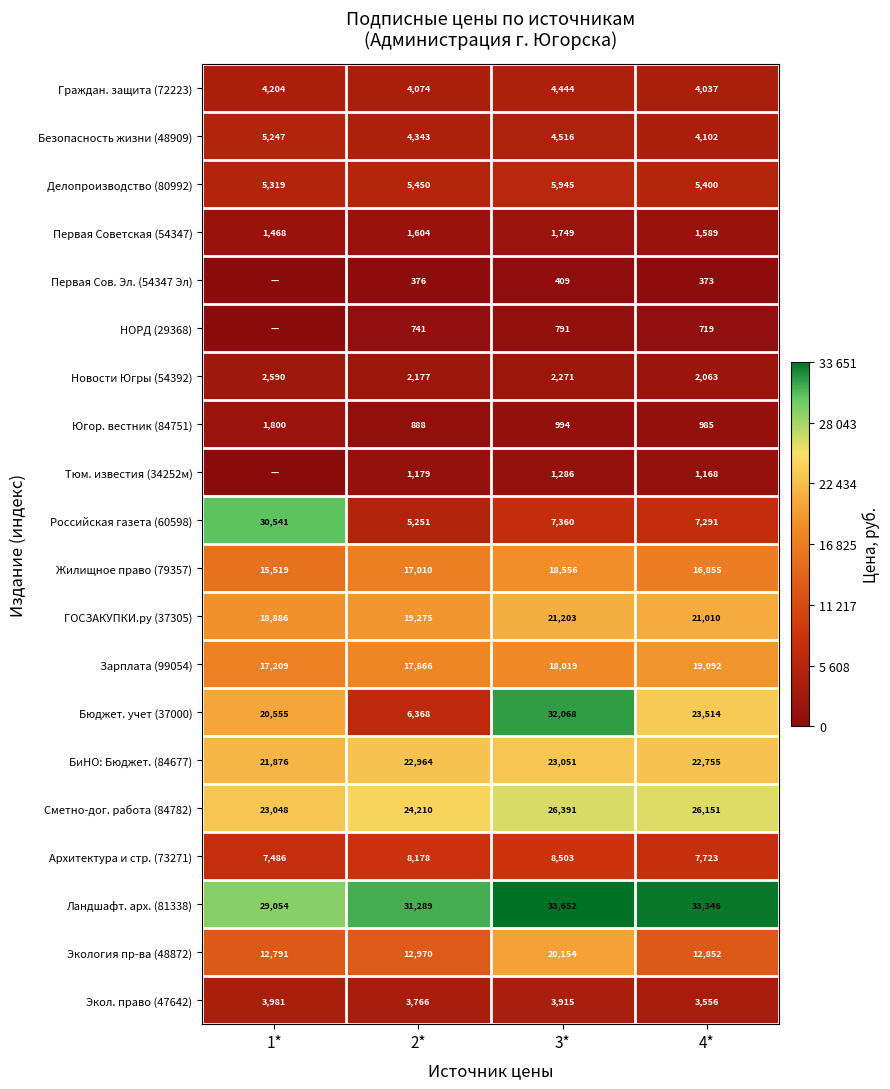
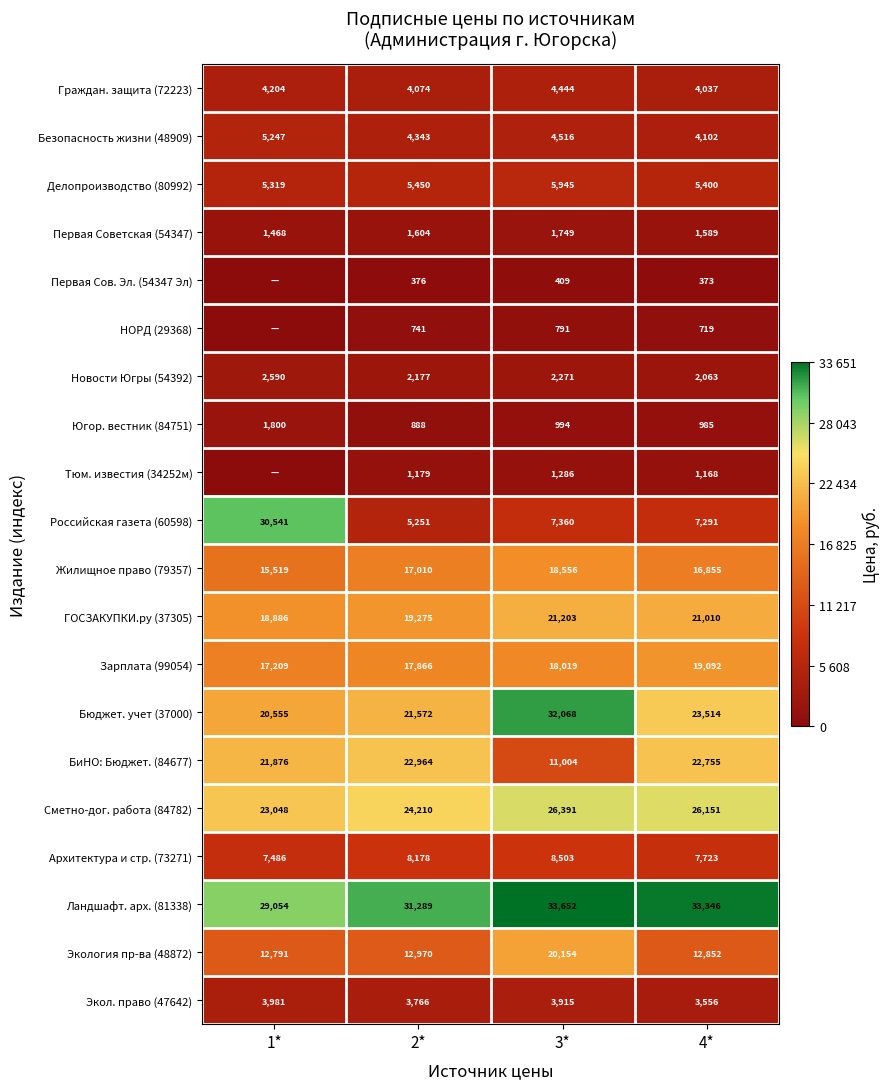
  {
    "Граждан. защита (72223)": {
      "1*": "4,204",
      "2*": "4,074",
      "3*": "4,444",
      "4*": "4,037"
    },
    "Безопасность жизни (48909)": {
      "1*": "5,247",
      "2*": "4,343",
      "3*": "4,516",
      "4*": "4,102"
    },
    "Делопроизводство (80992)": {
      "1*": "5,319",
      "2*": "5,450",
      "3*": "5,945",
      "4*": "5,400"
    },
    "Первая Советская (54347)": {
      "1*": "1,468",
      "2*": "1,604",
      "3*": "1,749",
      "4*": "1,589"
    },
    "Первая Сов. Эл. (54347 Эл)": {
      "2*": "376",
      "3*": "409",
      "4*": "373"
    },
    "НОРД (29368)": {
      "2*": "741",
      "3*": "791",
      "4*": "719"
    },
    "Новости Югры (54392)": {
      "1*": "2,590",
      "2*": "2,177",
      "3*": "2,271",
      "4*": "2,063"
    },
    "Югор. вестник (84751)": {
      "1*": "1,800",
      "2*": "888",
      "3*": "994",
      "4*": "985"
    },
    "Тюм. известия (34252м)": {
      "2*": "1,179",
      "3*": "1,286",
      "4*": "1,168"
    },
    "Российская газета (60598)": {
      "1*": "30,541",
      "2*": "5,251",
      "3*": "7,360",
      "4*": "7,291"
    },
    "Жилищное право (79357)": {
      "1*": "15,519",
      "2*": "17,010",
      "3*": "18,556",
      "4*": "16,855"
    },
    "ГОСЗАКУПКИ.ру (37305)": {
      "1*": "18,886",
      "2*": "19,275",
      "3*": "21,203",
      "4*": "21,010"
    },
    "Зарплата (99054)": {
      "1*": "17,209",
      "2*": "17,866",
      "3*": "18,019",
      "4*": "19,092"
    },
    "Бюджет. учет (37000)": {
      "1*": "20,555",
-     "2*": "6,368",
+     "2*": "21,572",
      "3*": "32,068",
      "4*": "23,514"
    },
    "БиНО: Бюджет. (84677)": {
      "1*": "21,876",
      "2*": "22,964",
-     "3*": "23,051",
+     "3*": "11,004",
      "4*": "22,755"
    },
    "Сметно-дог. работа (84782)": {
      "1*": "23,048",
      "2*": "24,210",
      "3*": "26,391",
      "4*": "26,151"
    },
    "Архитектура и стр. (73271)": {
      "1*": "7,486",
      "2*": "8,178",
      "3*": "8,503",
      "4*": "7,723"
    },
    "Ландшафт. арх. (81338)": {
      "1*": "29,054",
      "2*": "31,289",
      "3*": "33,652",
      "4*": "33,346"
    },
    "Экология пр-ва (48872)": {
      "1*": "12,791",
      "2*": "12,970",
      "3*": "20,154",
      "4*": "12,852"
    },
    "Экол. право (47642)": {
      "1*": "3,981",
      "2*": "3,766",
      "3*": "3,915",
      "4*": "3,556"
    }
  }
